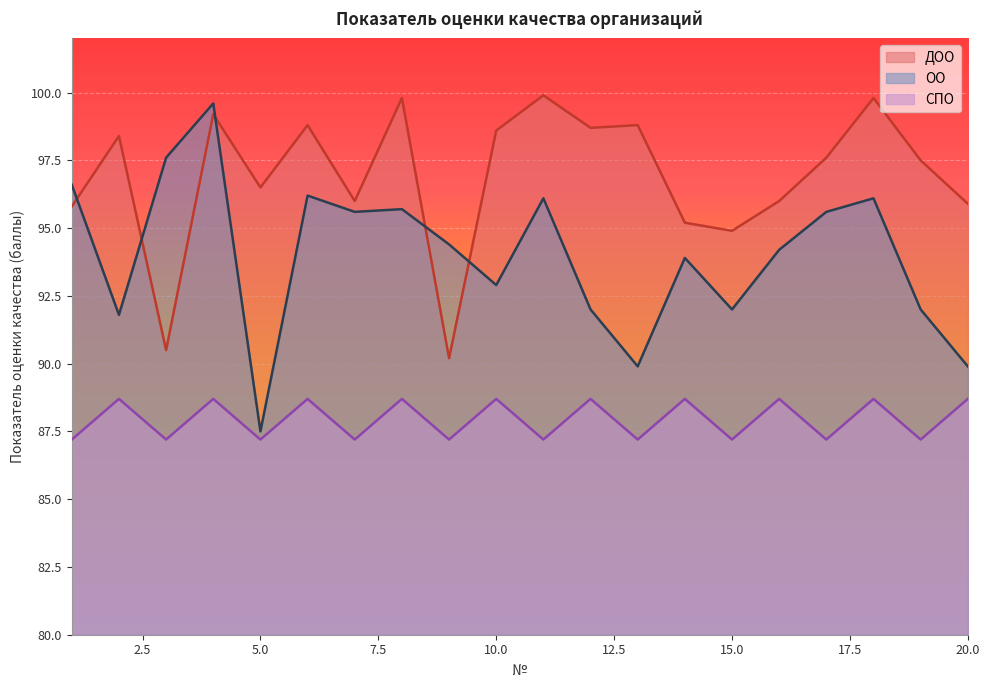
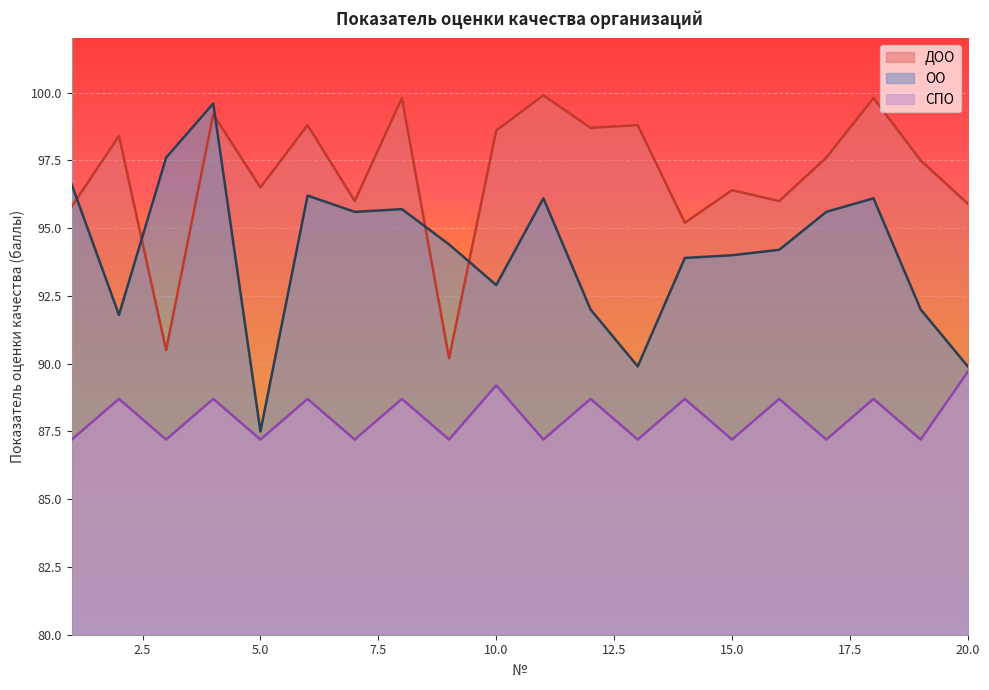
  {
    "ДОО": {
      "5.0": 96.5,
      "10.0": 98.6,
-     "15.0": 94.9,
+     "15.0": 96.4,
      "20.0": 95.9
    },
    "ОО": {
      "5.0": 87.5,
      "10.0": 92.9,
-     "15.0": 92,
+     "15.0": 94,
      "20.0": 89.9
    },
    "СПО": {
      "5.0": 87.2,
-     "10.0": 88.7,
+     "10.0": 89.2,
      "15.0": 87.2,
-     "20.0": 88.7
+     "20.0": 89.7
    }
  }
